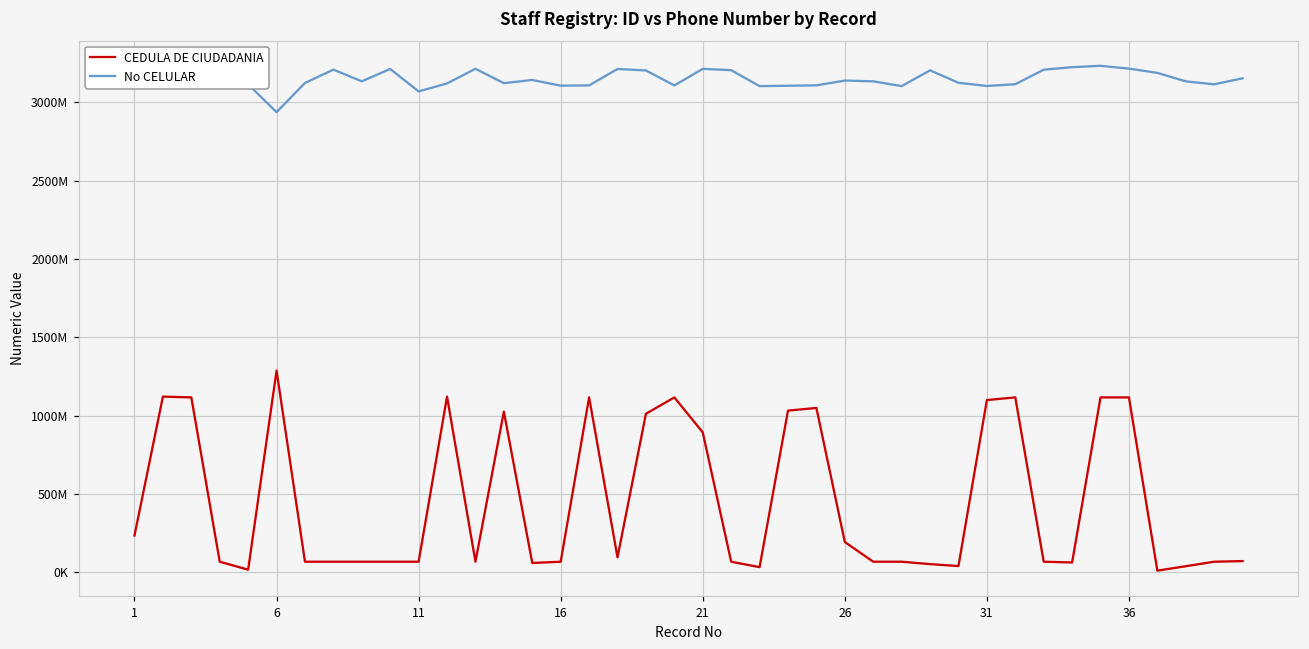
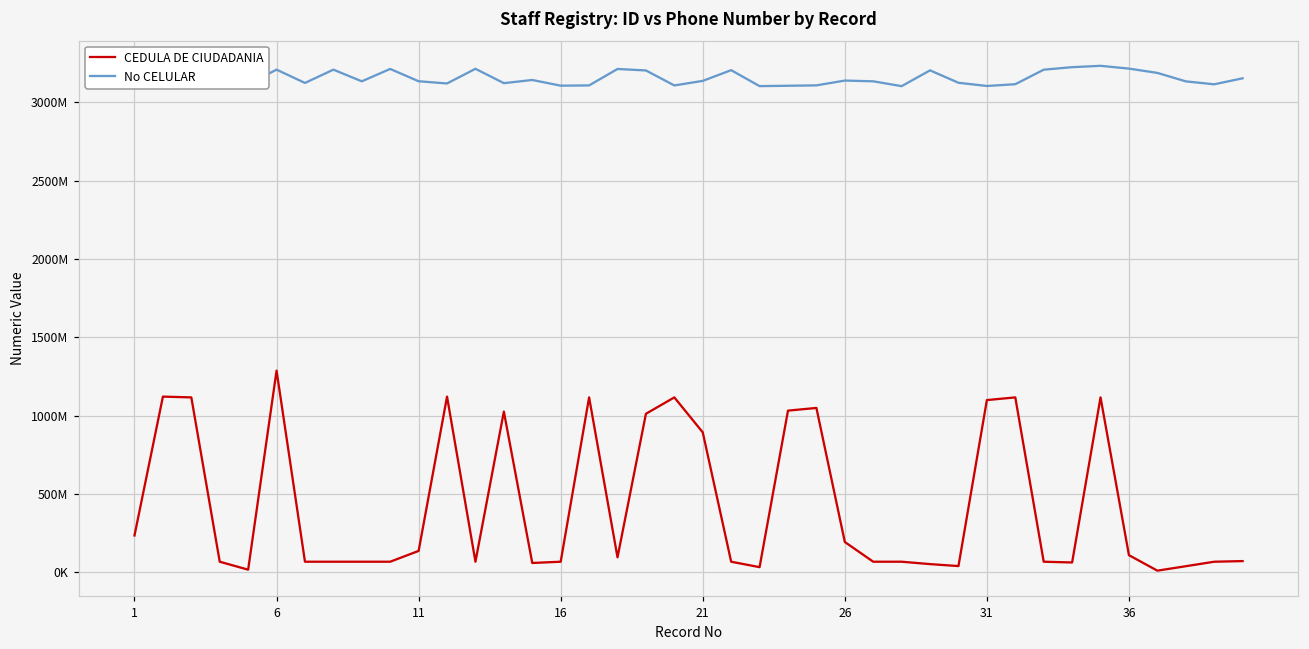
  {
    "CEDULA DE CIUDADANIA": {
      "1": 240000000,
      "6": 1290000000,
-     "11": 70000000,
+     "11": 140000000,
      "16": 70000000,
      "21": 890000000,
      "26": 190000000,
      "31": 1100000000,
-     "36": 1120000000
+     "36": 110000000
    },
    "No CELULAR": {
      "1": 3110000000,
-     "6": 2940000000,
-     "11": 3070000000,
+     "6": 3210000000,
+     "11": 3130000000,
      "16": 3110000000,
-     "21": 3210000000,
+     "21": 3140000000,
      "26": 3140000000,
      "31": 3100000000,
      "36": 3210000000
    }
  }
